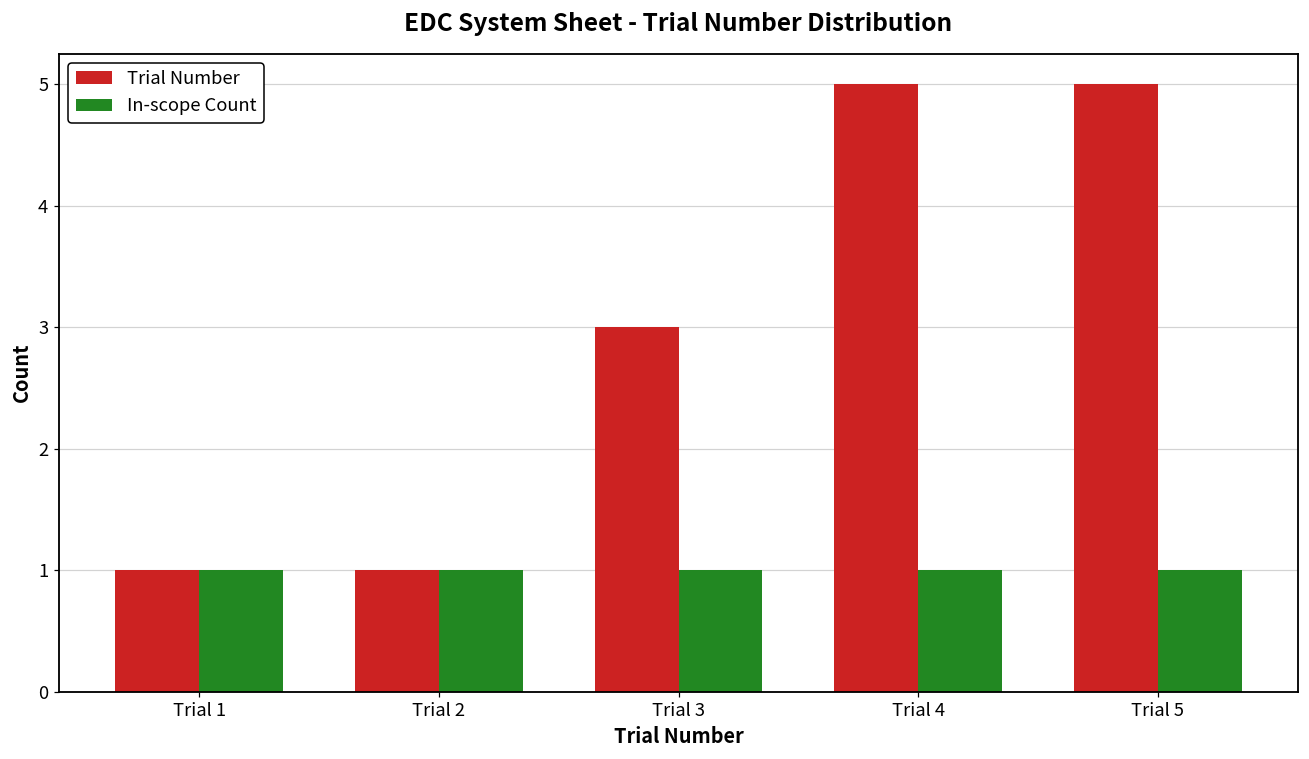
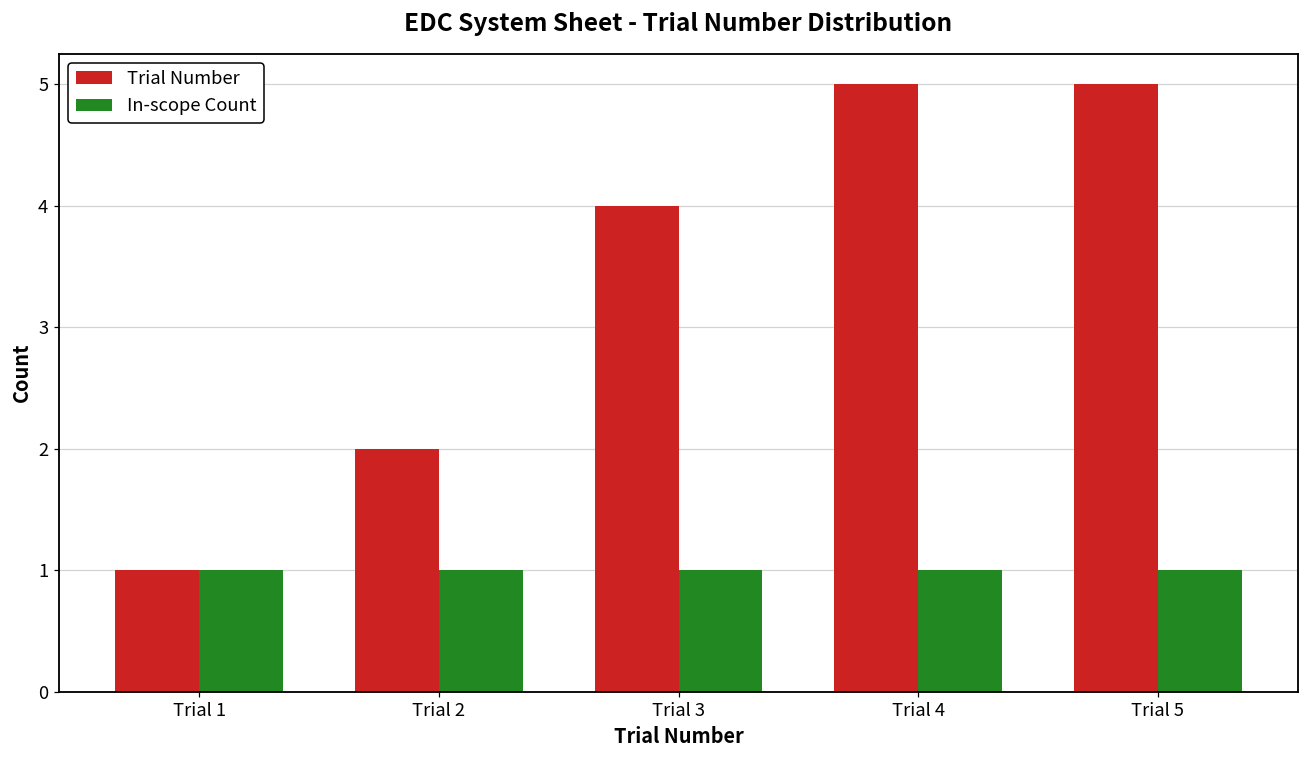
  {
    "Trial Number": {
      "Trial 1": 1,
-     "Trial 2": 1,
-     "Trial 3": 3,
+     "Trial 2": 2,
+     "Trial 3": 4,
      "Trial 4": 5,
      "Trial 5": 5
    },
    "In-scope Count": {
      "Trial 1": 1,
      "Trial 2": 1,
      "Trial 3": 1,
      "Trial 4": 1,
      "Trial 5": 1
    }
  }
